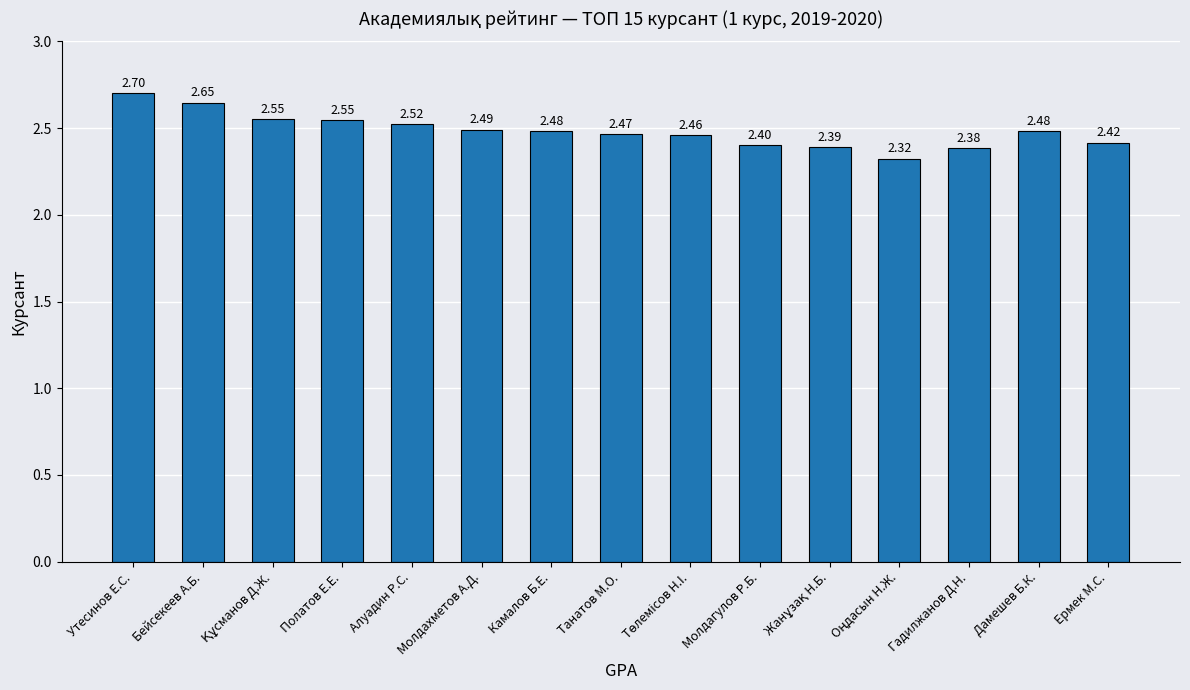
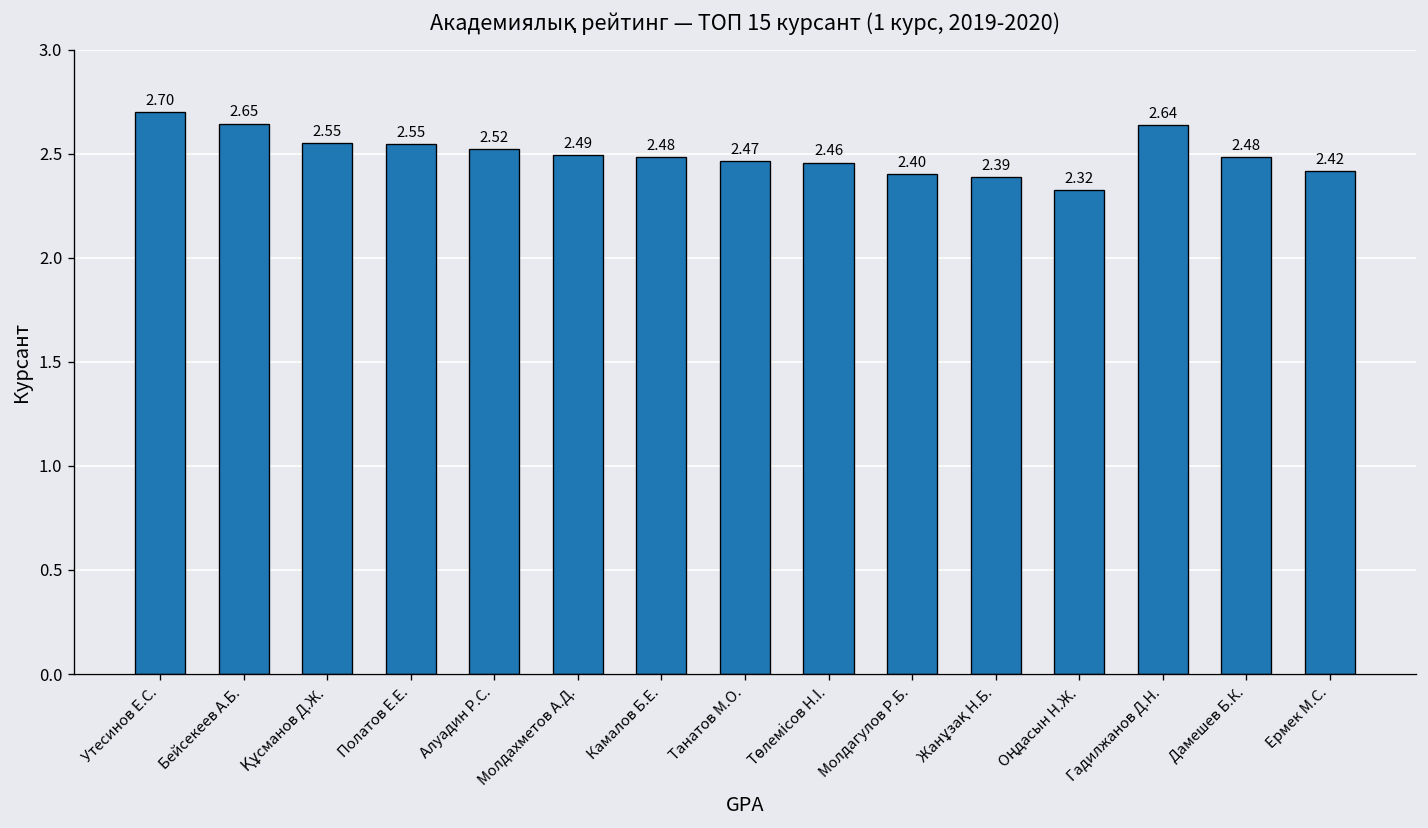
  {
    "Утесинов Е.С.": 2.70,
    "Бейсекеев А.Б.": 2.65,
    "Құсманов Д.Ж.": 2.55,
    "Полатов Е.Е.": 2.55,
    "Алуадин Р.С.": 2.52,
    "Молдахметов А.Д.": 2.49,
    "Камалов Б.Е.": 2.48,
    "Танатов М.О.": 2.47,
    "Төлемісов Н.І.": 2.46,
    "Молдагулов Р.Б.": 2.40,
    "Жанұзақ Н.Б.": 2.39,
    "Оңдасын Н.Ж.": 2.32,
-   "Гадилжанов Д.Н.": 2.38,
+   "Гадилжанов Д.Н.": 2.64,
    "Дамешев Б.К.": 2.48,
    "Ермек М.С.": 2.42
  }
